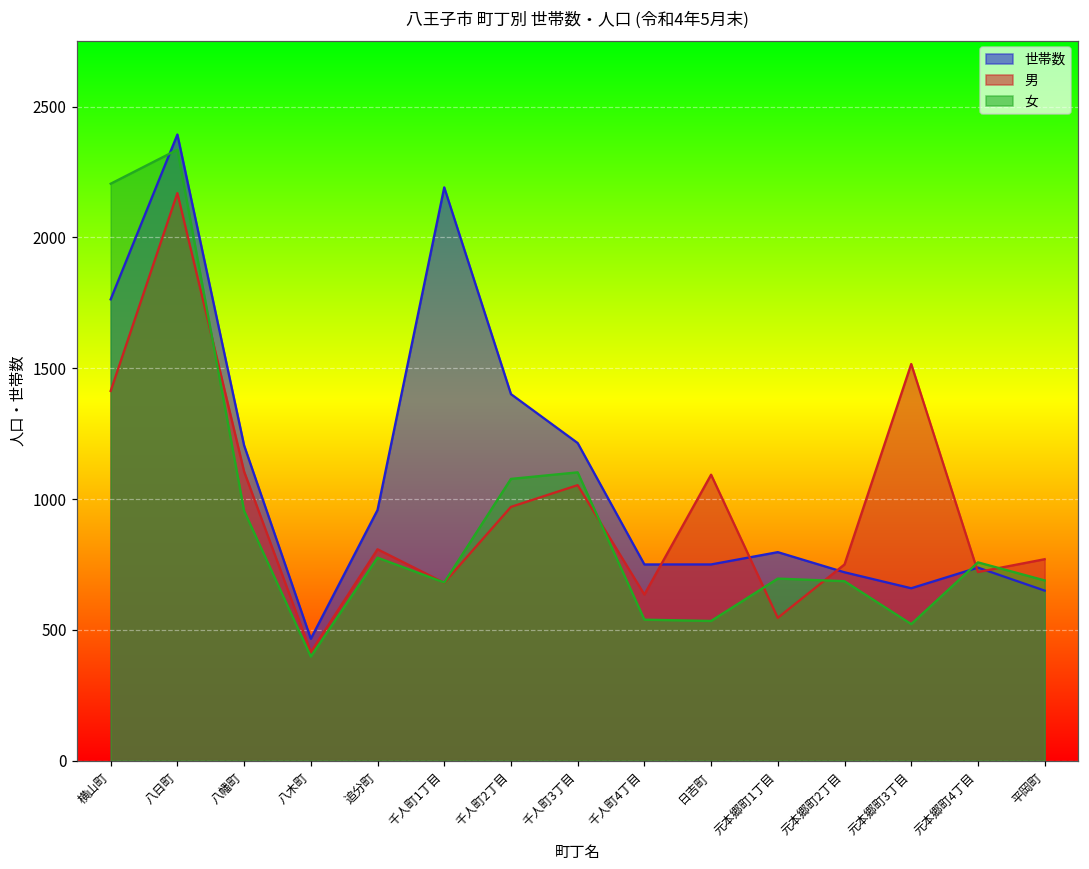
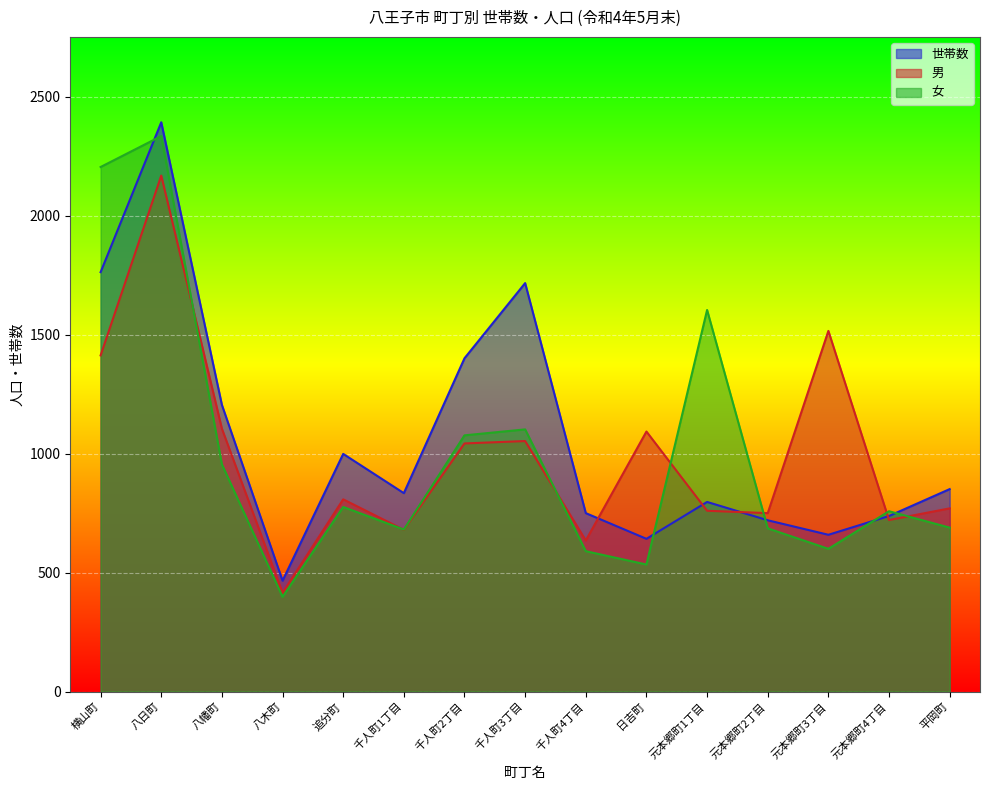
  {
    "世帯数": {
      "横山町": 1760,
      "八日町": 2390,
      "八幡町": 1210,
      "八木町": 470,
-     "追分町": 960,
-     "千人町1丁目": 2190,
+     "追分町": 1000,
+     "千人町1丁目": 830,
      "千人町2丁目": 1400,
-     "千人町3丁目": 1210,
+     "千人町3丁目": 1720,
      "千人町4丁目": 750,
-     "日吉町": 750,
+     "日吉町": 640,
      "元本郷町1丁目": 800,
      "元本郷町2丁目": 720,
      "元本郷町3丁目": 660,
      "元本郷町4丁目": 740,
-     "平岡町": 650
+     "平岡町": 850
    },
    "男": {
      "横山町": 1410,
      "八日町": 2170,
      "八幡町": 1110,
      "八木町": 420,
      "追分町": 810,
-     "千人町2丁目": 970,
+     "千人町2丁目": 1040,
      "千人町3丁目": 1050,
      "千人町4丁目": 640,
      "日吉町": 1090,
-     "元本郷町1丁目": 550,
+     "元本郷町1丁目": 760,
      "元本郷町2丁目": 750,
      "元本郷町3丁目": 1520,
      "元本郷町4丁目": 720,
      "平岡町": 770
    },
    "女": {
      "横山町": 2210,
      "八日町": 2340,
      "八幡町": 960,
      "八木町": 400,
      "追分町": 780,
      "千人町2丁目": 1080,
      "千人町3丁目": 1100,
-     "千人町4丁目": 540,
+     "千人町4丁目": 590,
      "日吉町": 530,
-     "元本郷町1丁目": 700,
+     "元本郷町1丁目": 1600,
      "元本郷町2丁目": 690,
-     "元本郷町3丁目": 520,
+     "元本郷町3丁目": 600,
      "元本郷町4丁目": 760,
      "平岡町": 690
    }
  }
